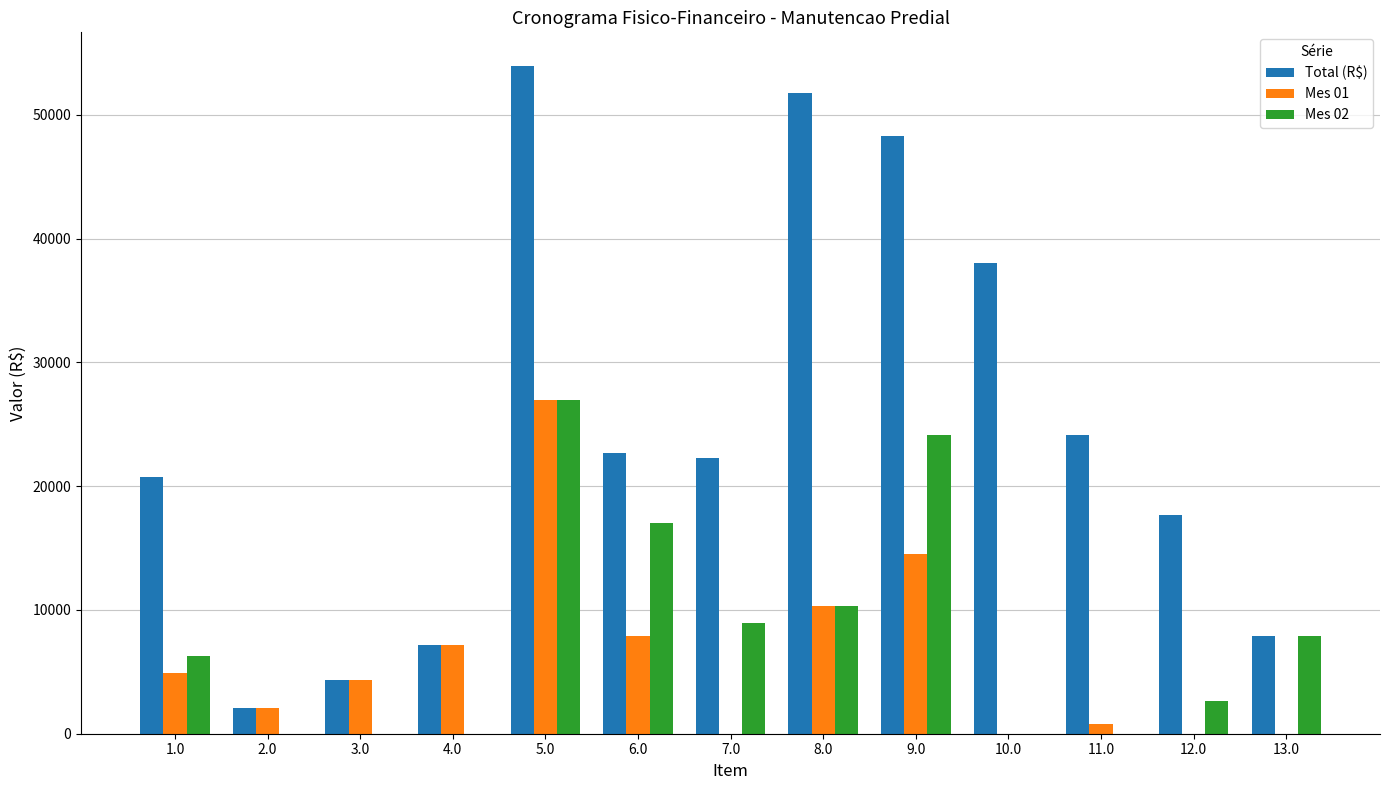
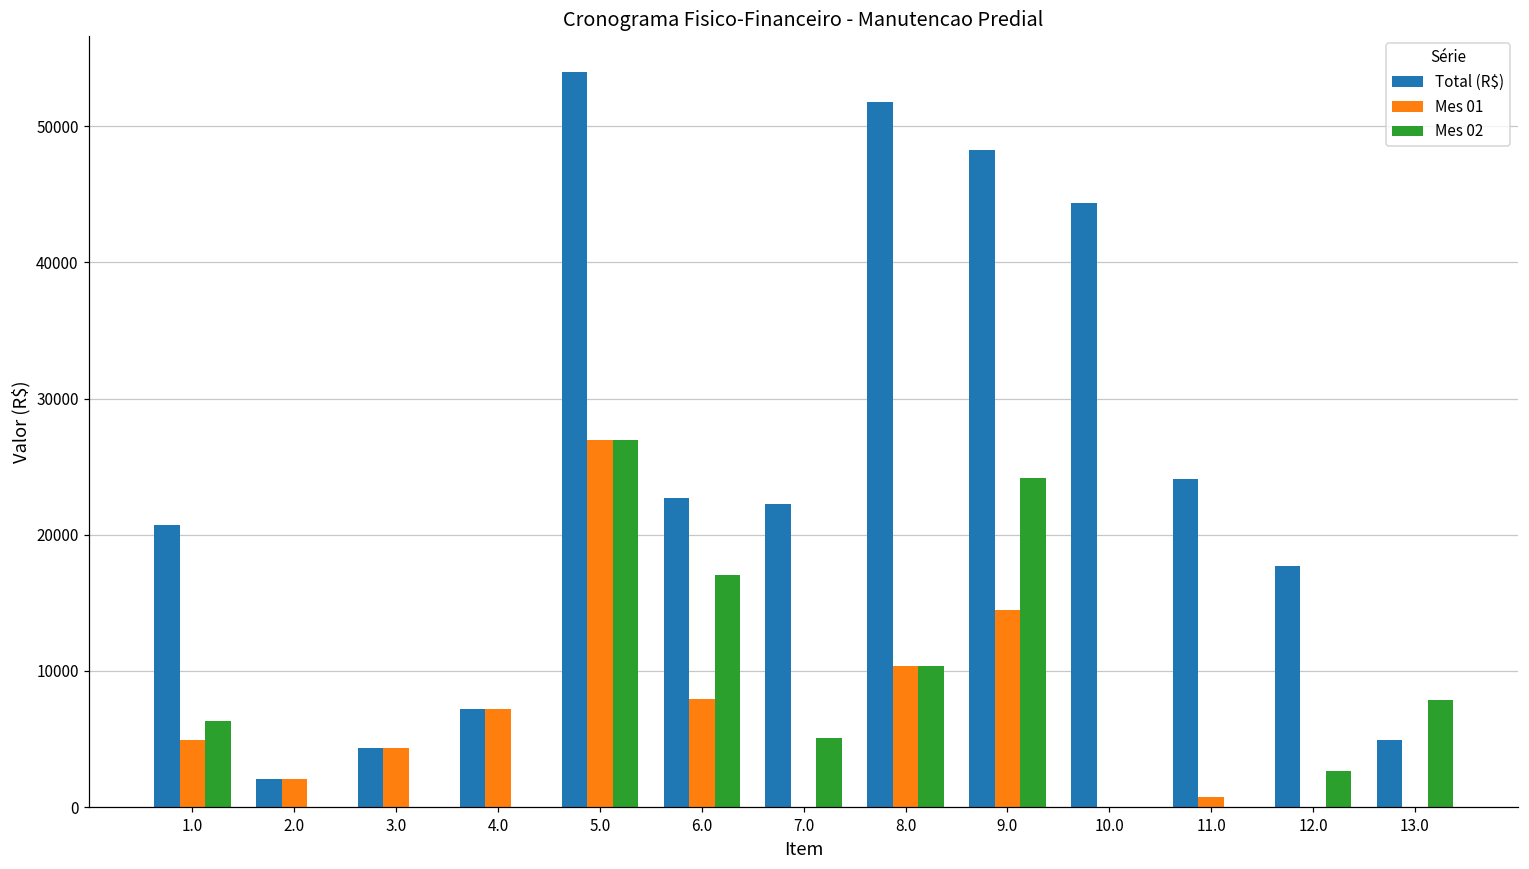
  {
    "Total (R$)": {
      "1.0": 20700,
      "2.0": 2100,
      "3.0": 4400,
      "4.0": 7200,
      "5.0": 54000,
      "6.0": 22700,
      "7.0": 22300,
      "8.0": 51800,
      "9.0": 48300,
-     "10.0": 38000,
+     "10.0": 44400,
      "11.0": 24100,
      "12.0": 17700,
-     "13.0": 7900
+     "13.0": 5000
    },
    "Mes 01": {
      "1.0": 4900,
      "2.0": 2100,
      "3.0": 4400,
      "4.0": 7200,
      "5.0": 27000,
      "6.0": 7900,
      "7.0": 0,
      "8.0": 10400,
      "9.0": 14500,
      "10.0": 0,
      "11.0": 800,
      "12.0": 0,
      "13.0": 0
    },
    "Mes 02": {
      "1.0": 6300,
      "2.0": 0,
      "3.0": 0,
      "4.0": 0,
      "5.0": 27000,
      "6.0": 17000,
-     "7.0": 8900,
+     "7.0": 5100,
      "8.0": 10400,
      "9.0": 24100,
      "10.0": 0,
      "11.0": 0,
      "12.0": 2700,
      "13.0": 7900
    }
  }
